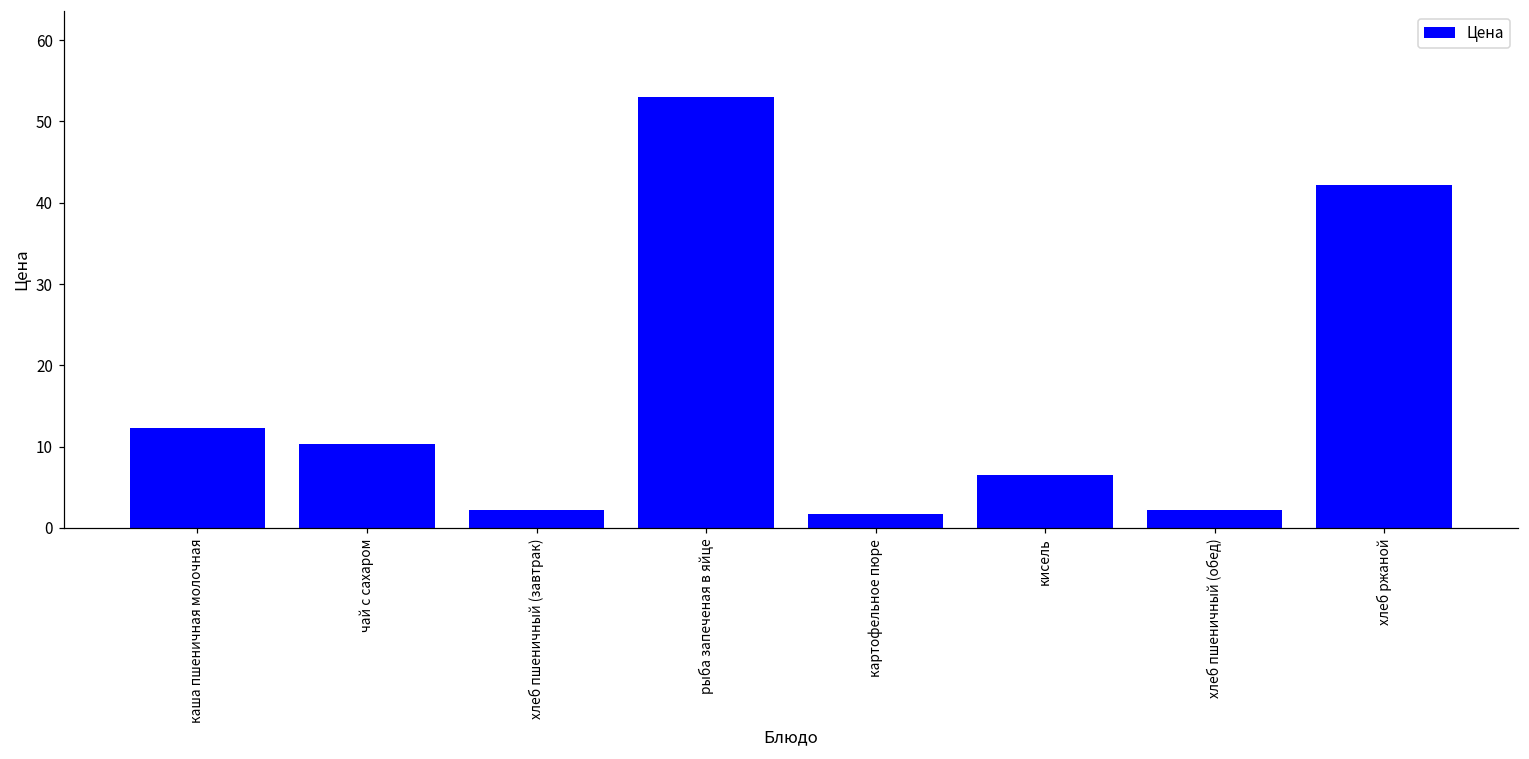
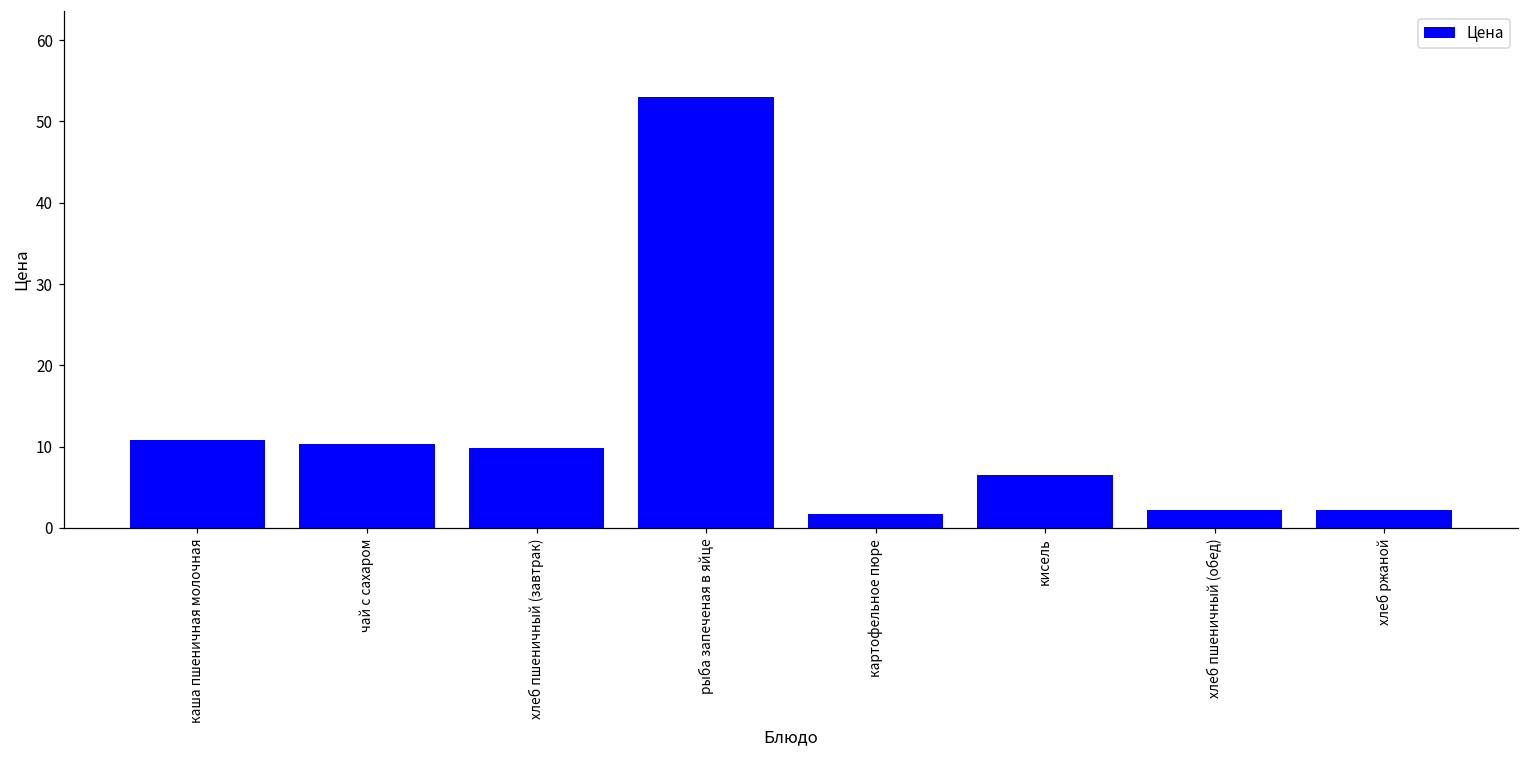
  {
-   "каша пшеничная молочная": 12,
+   "каша пшеничная молочная": 11,
    "чай с сахаром": 10,
-   "хлеб пшеничный (завтрак)": 2,
+   "хлеб пшеничный (завтрак)": 10,
    "рыба запеченая в яйце": 53,
    "картофельное пюре": 2,
    "кисель": 6,
    "хлеб пшеничный (обед)": 2,
-   "хлеб ржаной": 42
+   "хлеб ржаной": 2
  }
